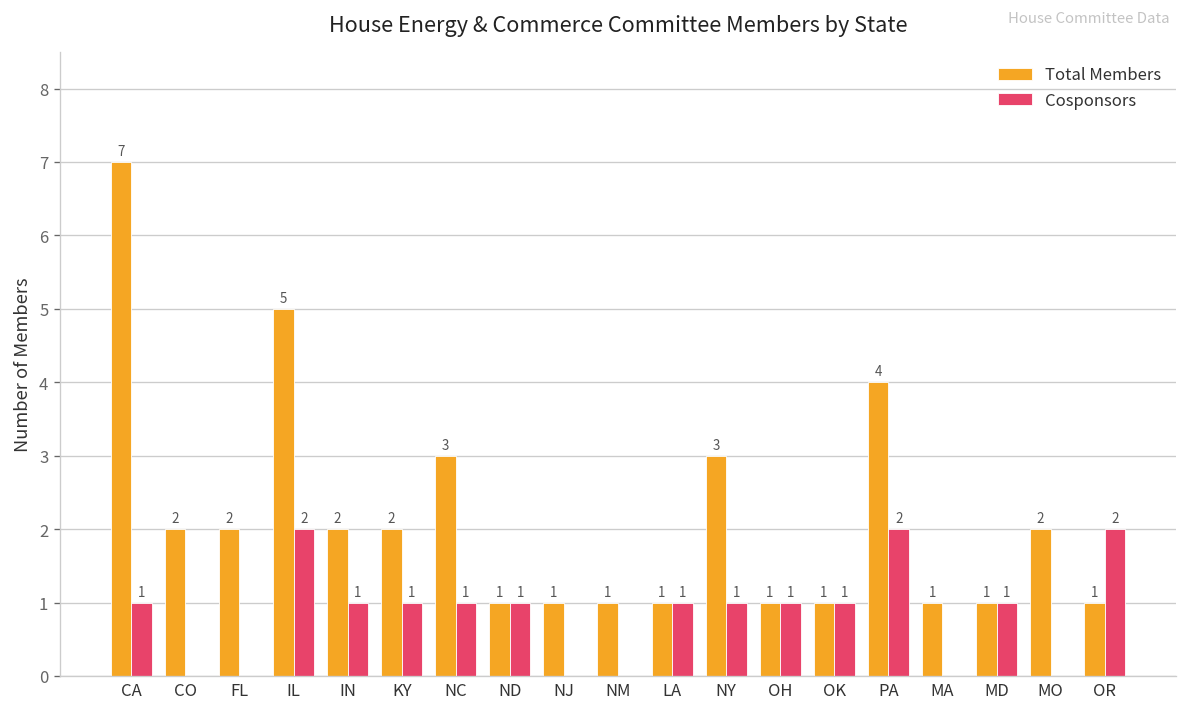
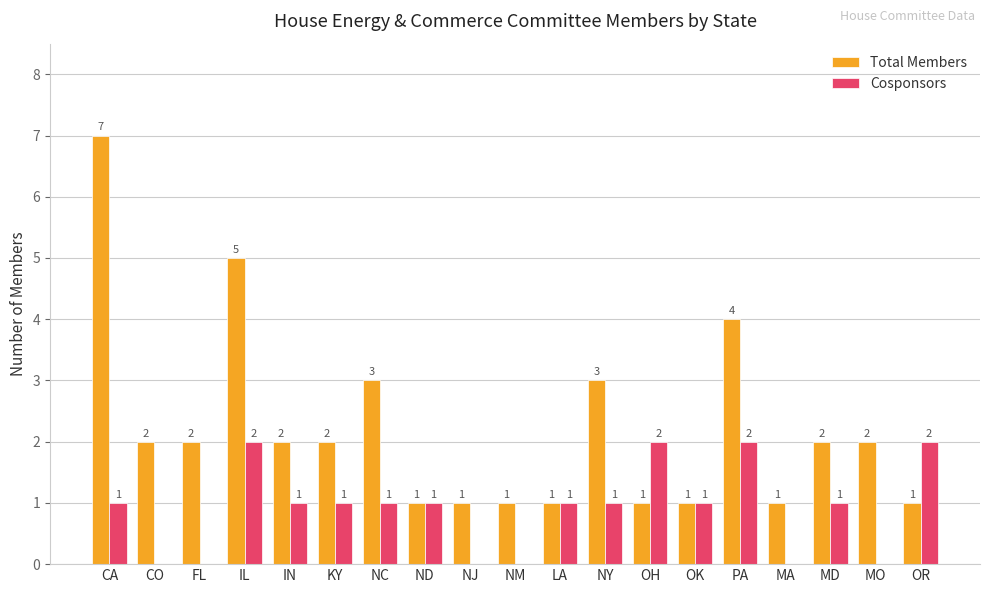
  {
    "Total Members": {
      "CA": 7,
      "CO": 2,
      "FL": 2,
      "IL": 5,
      "IN": 2,
      "KY": 2,
      "NC": 3,
      "ND": 1,
      "NJ": 1,
      "NM": 1,
      "LA": 1,
      "NY": 3,
      "OH": 1,
      "OK": 1,
      "PA": 4,
      "MA": 1,
-     "MD": 1,
+     "MD": 2,
      "MO": 2,
      "OR": 1
    },
    "Cosponsors": {
      "CA": 1,
      "IL": 2,
      "IN": 1,
      "KY": 1,
      "NC": 1,
      "ND": 1,
      "LA": 1,
      "NY": 1,
-     "OH": 1,
+     "OH": 2,
      "OK": 1,
      "PA": 2,
      "MD": 1,
      "OR": 2
    }
  }
